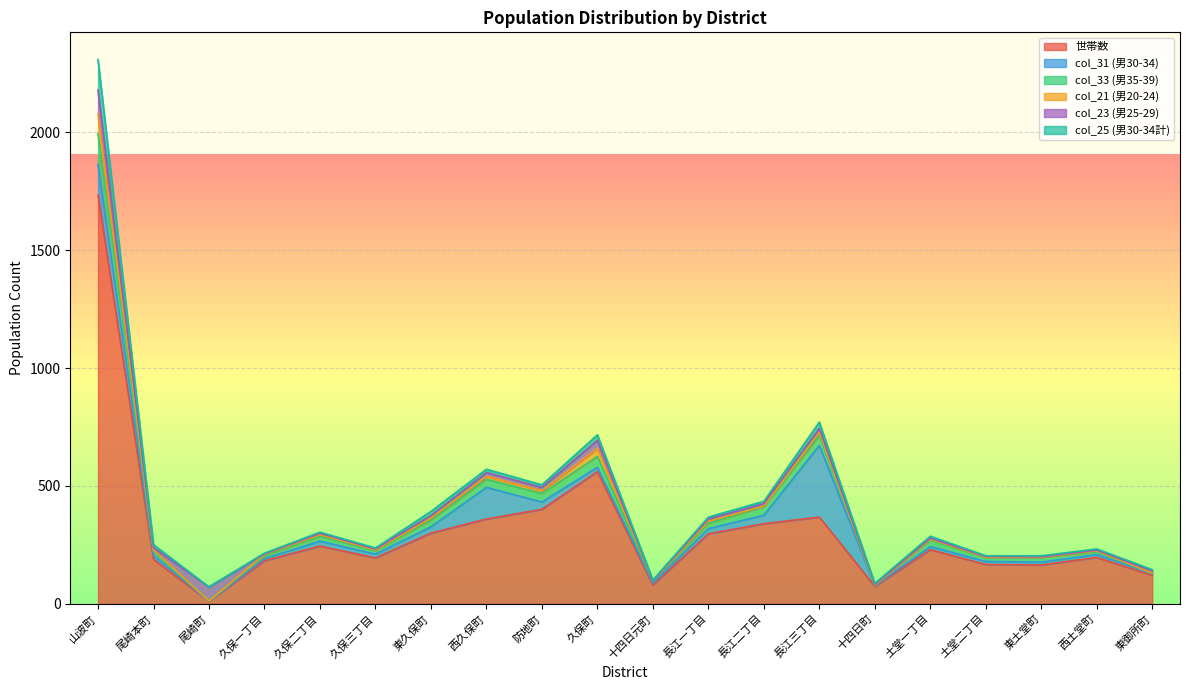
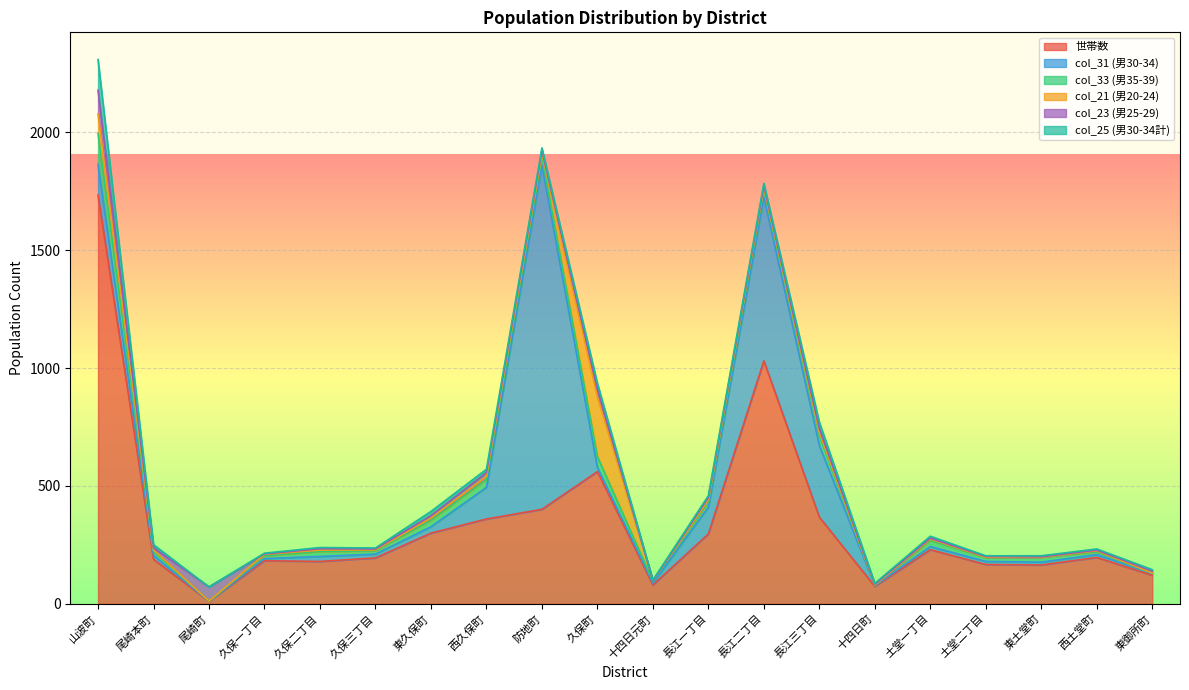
  {
    "世帯数": {
      "山波町": 1730,
      "尾崎本町": 190,
-     "久保二丁目": 250,
+     "久保二丁目": 180,
      "久保三丁目": 200,
      "東久保町": 300,
      "西久保町": 360,
      "防地町": 400,
      "久保町": 560,
      "長江一丁目": 300,
-     "長江二丁目": 340,
+     "長江二丁目": 1030,
      "長江三丁目": 370,
      "土堂一丁目": 230,
      "土堂二丁目": 170,
      "東土堂町": 170,
      "西土堂町": 200
    },
    "col_31 (男30-34)": {
      "山波町": 130,
      "尾崎本町": 20,
      "久保二丁目": 20,
      "久保三丁目": 20,
      "東久保町": 30,
      "西久保町": 130,
-     "防地町": 30,
+     "防地町": 1460,
      "久保町": 20,
-     "長江一丁目": 20,
-     "長江二丁目": 40,
+     "長江一丁目": 110,
+     "長江二丁目": 690,
      "長江三丁目": 300,
      "土堂一丁目": 10,
      "土堂二丁目": 10,
      "東土堂町": 10,
      "西土堂町": 10
    },
    "col_21 (男20-24)": {
      "山波町": 80,
      "西久保町": 10,
      "防地町": 10,
-     "久保町": 30,
+     "久保町": 250,
      "長江三丁目": 10
    },
    "col_23 (男25-29)": {
      "山波町": 100,
      "西久保町": 20,
      "久保町": 30,
      "長江三丁目": 20
    }
  }
